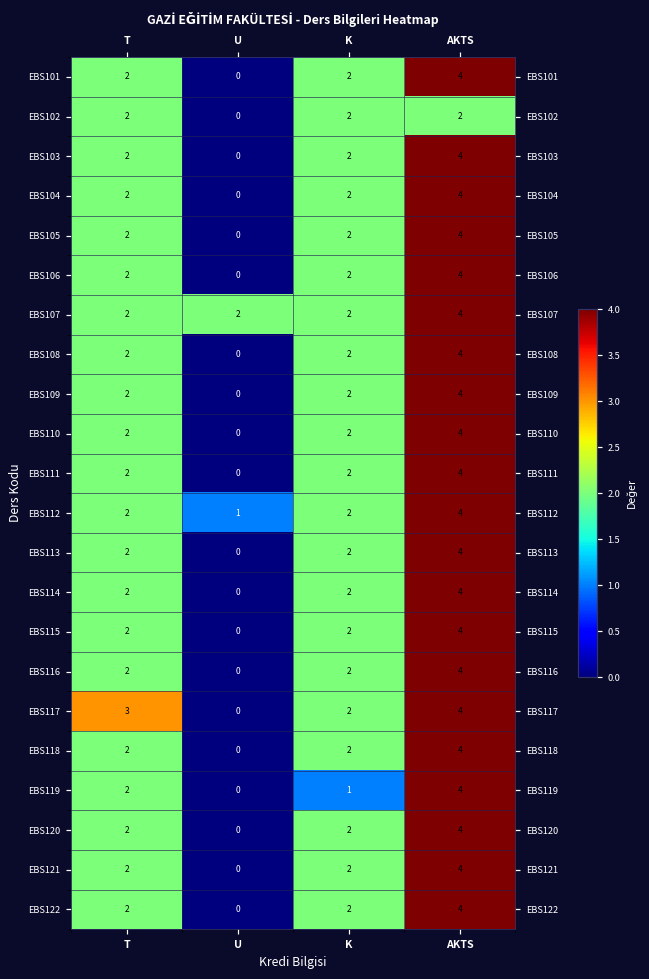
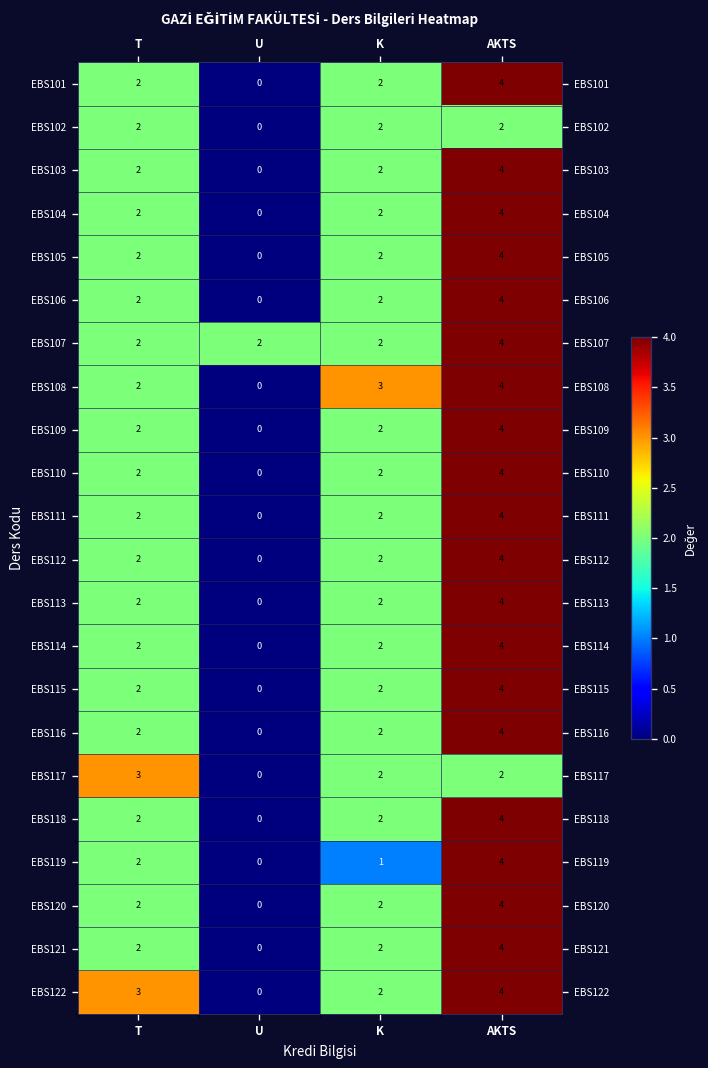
  {
    "EBS101": {
      "T": 2,
      "U": 0,
      "K": 2,
      "AKTS": 4
    },
    "EBS102": {
      "T": 2,
      "U": 0,
      "K": 2,
      "AKTS": 2
    },
    "EBS103": {
      "T": 2,
      "U": 0,
      "K": 2,
      "AKTS": 4
    },
    "EBS104": {
      "T": 2,
      "U": 0,
      "K": 2,
      "AKTS": 4
    },
    "EBS105": {
      "T": 2,
      "U": 0,
      "K": 2,
      "AKTS": 4
    },
    "EBS106": {
      "T": 2,
      "U": 0,
      "K": 2,
      "AKTS": 4
    },
    "EBS107": {
      "T": 2,
      "U": 2,
      "K": 2,
      "AKTS": 4
    },
    "EBS108": {
      "T": 2,
      "U": 0,
-     "K": 2,
+     "K": 3,
      "AKTS": 4
    },
    "EBS109": {
      "T": 2,
      "U": 0,
      "K": 2,
      "AKTS": 4
    },
    "EBS110": {
      "T": 2,
      "U": 0,
      "K": 2,
      "AKTS": 4
    },
    "EBS111": {
      "T": 2,
      "U": 0,
      "K": 2,
      "AKTS": 4
    },
    "EBS112": {
      "T": 2,
-     "U": 1,
+     "U": 0,
      "K": 2,
      "AKTS": 4
    },
    "EBS113": {
      "T": 2,
      "U": 0,
      "K": 2,
      "AKTS": 4
    },
    "EBS114": {
      "T": 2,
      "U": 0,
      "K": 2,
      "AKTS": 4
    },
    "EBS115": {
      "T": 2,
      "U": 0,
      "K": 2,
      "AKTS": 4
    },
    "EBS116": {
      "T": 2,
      "U": 0,
      "K": 2,
      "AKTS": 4
    },
    "EBS117": {
      "T": 3,
      "U": 0,
      "K": 2,
-     "AKTS": 4
+     "AKTS": 2
    },
    "EBS118": {
      "T": 2,
      "U": 0,
      "K": 2,
      "AKTS": 4
    },
    "EBS119": {
      "T": 2,
      "U": 0,
      "K": 1,
      "AKTS": 4
    },
    "EBS120": {
      "T": 2,
      "U": 0,
      "K": 2,
      "AKTS": 4
    },
    "EBS121": {
      "T": 2,
      "U": 0,
      "K": 2,
      "AKTS": 4
    },
    "EBS122": {
-     "T": 2,
+     "T": 3,
      "U": 0,
      "K": 2,
      "AKTS": 4
    }
  }
